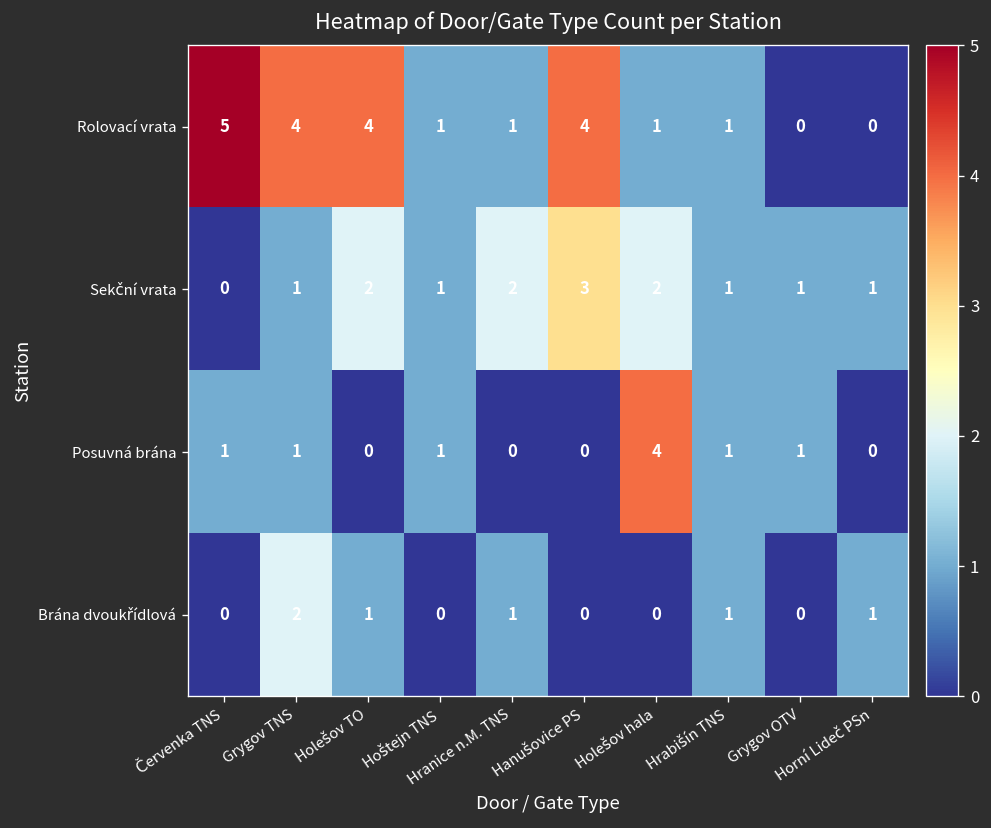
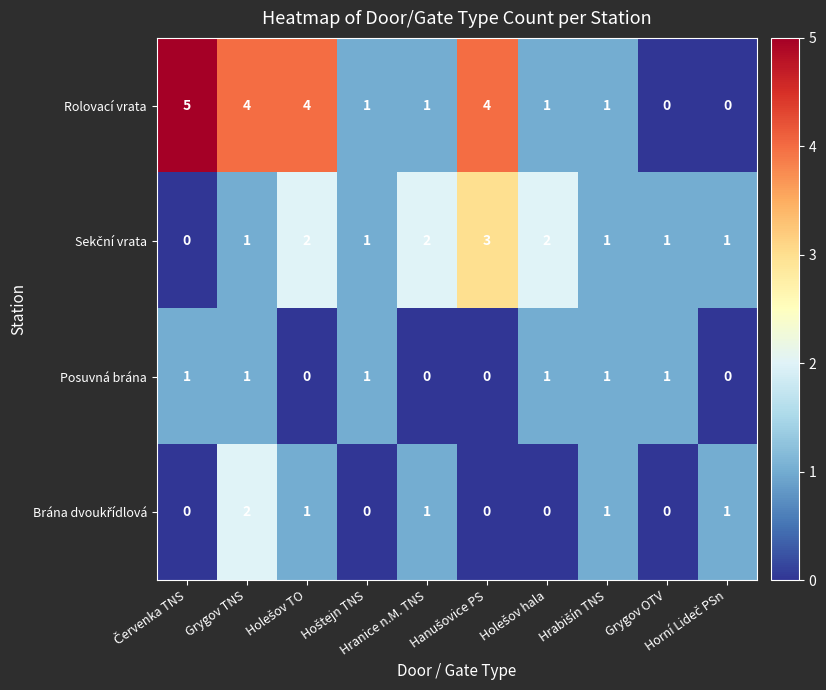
  {
    "Rolovací vrata": {
      "Červenka TNS": 5,
      "Grygov TNS": 4,
      "Holešov TO": 4,
      "Hoštejn TNS": 1,
      "Hranice n.M. TNS": 1,
      "Hanušovice PS": 4,
      "Holešov hala": 1,
      "Hrabišín TNS": 1,
      "Grygov OTV": 0,
      "Horní Lideč PSn": 0
    },
    "Sekční vrata": {
      "Červenka TNS": 0,
      "Grygov TNS": 1,
      "Hoštejn TNS": 1,
      "Hanušovice PS": 3,
      "Hrabišín TNS": 1,
      "Grygov OTV": 1,
      "Horní Lideč PSn": 1
    },
    "Posuvná brána": {
      "Červenka TNS": 1,
      "Grygov TNS": 1,
      "Holešov TO": 0,
      "Hoštejn TNS": 1,
      "Hranice n.M. TNS": 0,
      "Hanušovice PS": 0,
-     "Holešov hala": 4,
+     "Holešov hala": 1,
      "Hrabišín TNS": 1,
      "Grygov OTV": 1,
      "Horní Lideč PSn": 0
    },
    "Brána dvoukřídlová": {
      "Červenka TNS": 0,
      "Holešov TO": 1,
      "Hoštejn TNS": 0,
      "Hranice n.M. TNS": 1,
      "Hanušovice PS": 0,
      "Holešov hala": 0,
      "Hrabišín TNS": 1,
      "Grygov OTV": 0,
      "Horní Lideč PSn": 1
    }
  }
